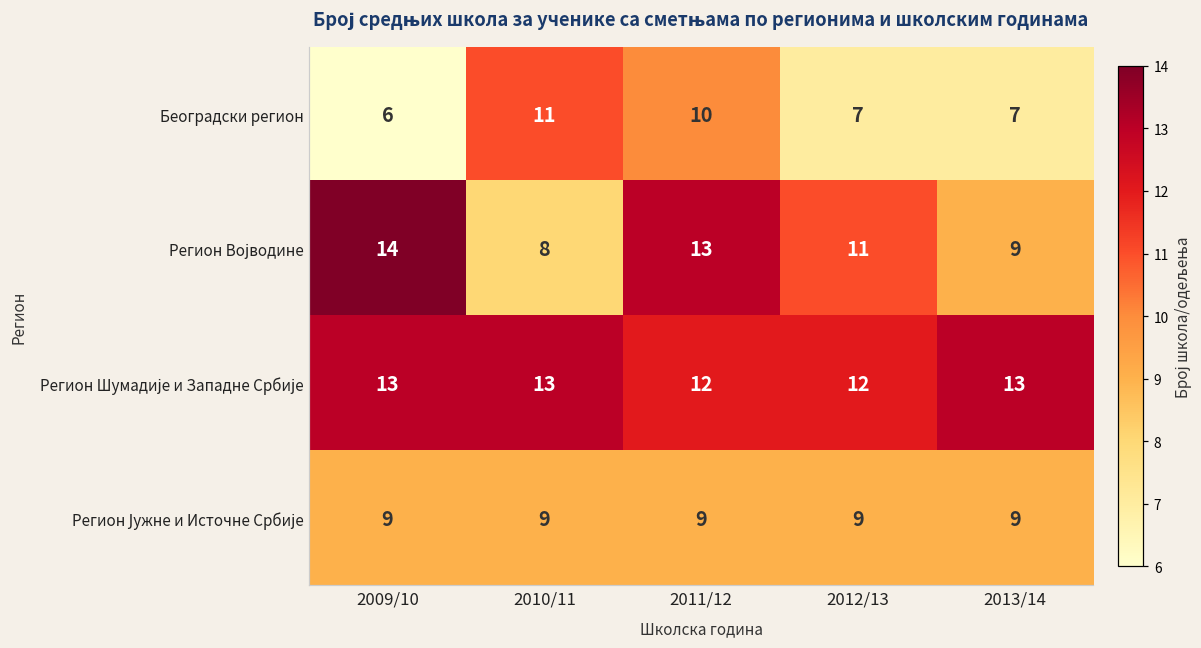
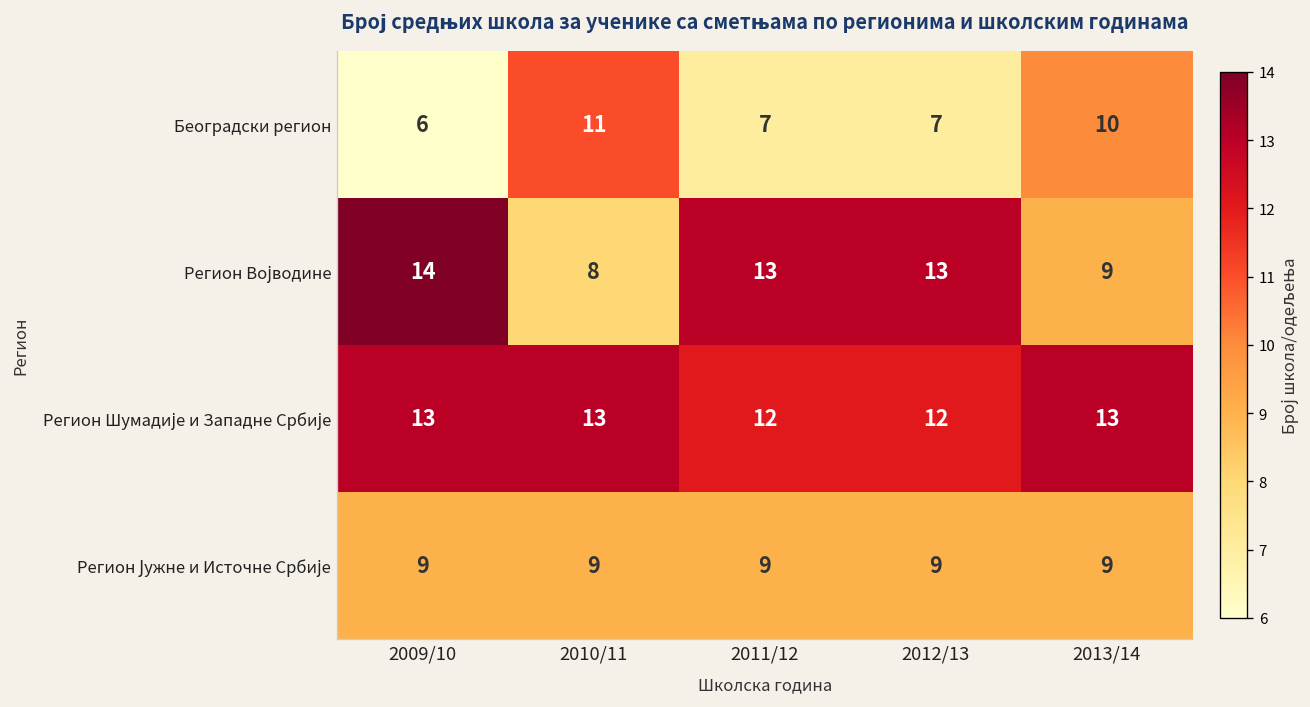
  {
    "Београдски регион": {
      "2009/10": 6,
      "2010/11": 11,
-     "2011/12": 10,
+     "2011/12": 7,
      "2012/13": 7,
-     "2013/14": 7
+     "2013/14": 10
    },
    "Регион Војводине": {
      "2009/10": 14,
      "2010/11": 8,
      "2011/12": 13,
-     "2012/13": 11,
+     "2012/13": 13,
      "2013/14": 9
    },
    "Регион Шумадије и Западне Србије": {
      "2009/10": 13,
      "2010/11": 13,
      "2011/12": 12,
      "2012/13": 12,
      "2013/14": 13
    },
    "Регион Јужне и Источне Србије": {
      "2009/10": 9,
      "2010/11": 9,
      "2011/12": 9,
      "2012/13": 9,
      "2013/14": 9
    }
  }
